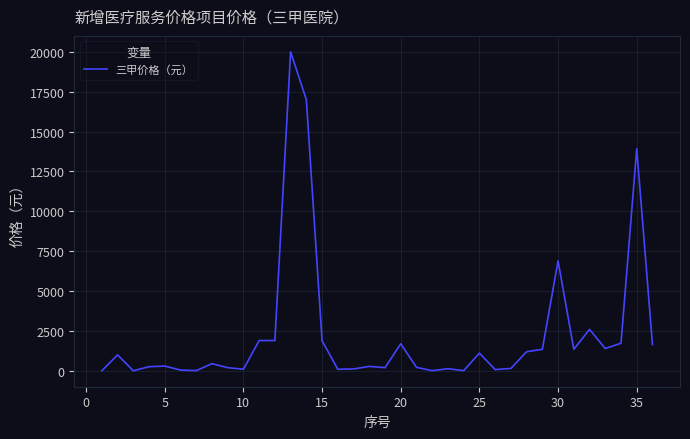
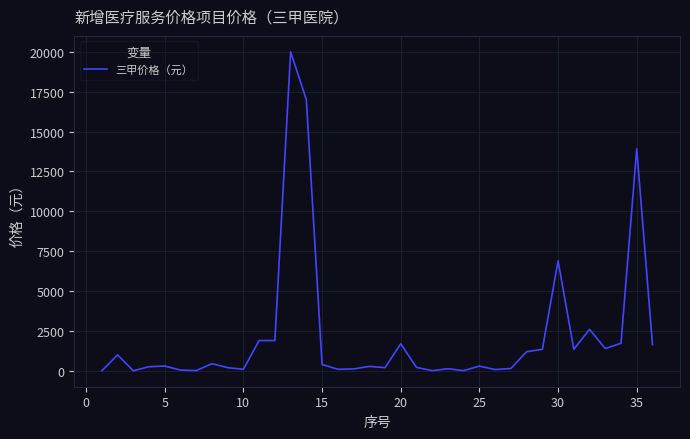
  {
    "5": 300,
    "10": 100,
-   "15": 1900,
+   "15": 400,
    "20": 1700,
-   "25": 1100,
+   "25": 300,
    "30": 6900,
    "35": 13900
  }
